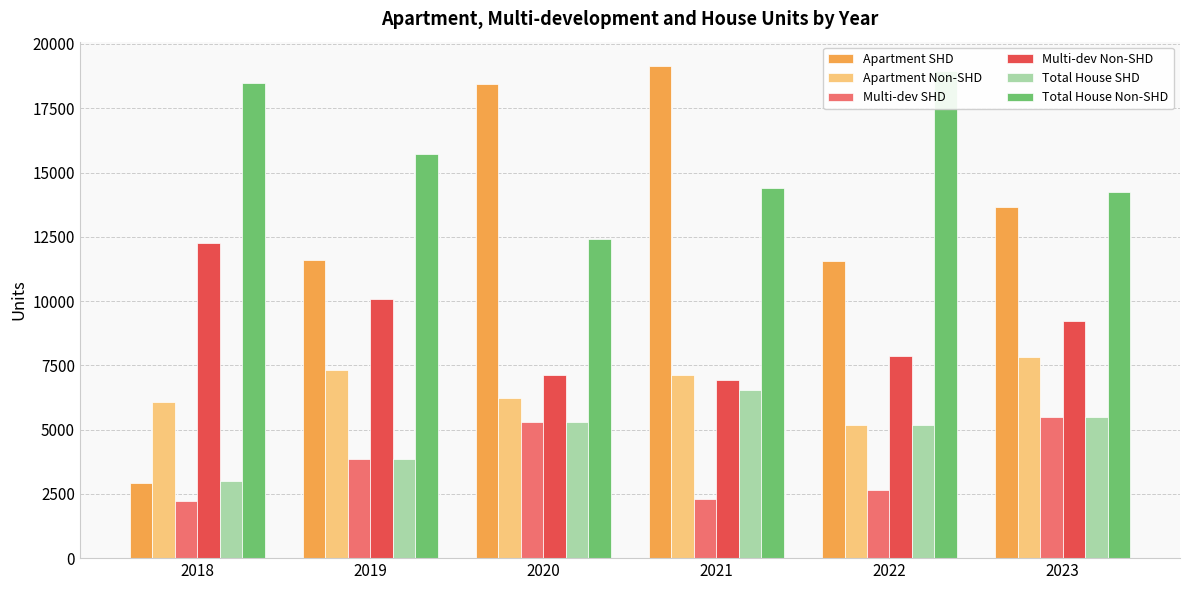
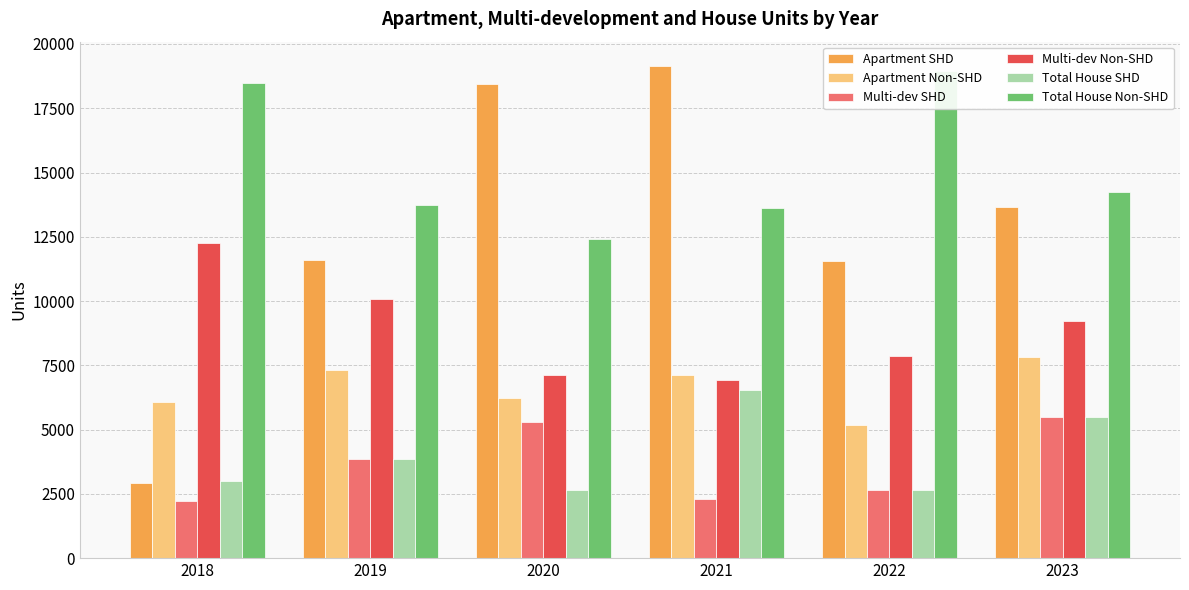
  {
    "Total House SHD": {
      "2018": 3000,
      "2019": 3900,
-     "2020": 5300,
+     "2020": 2600,
      "2021": 6500,
-     "2022": 5200,
+     "2022": 2700,
      "2023": 5500
    },
    "Total House Non-SHD": {
      "2018": 18500,
-     "2019": 15700,
+     "2019": 13700,
      "2020": 12400,
-     "2021": 14400,
+     "2021": 13600,
      "2023": 14200
    }
  }
